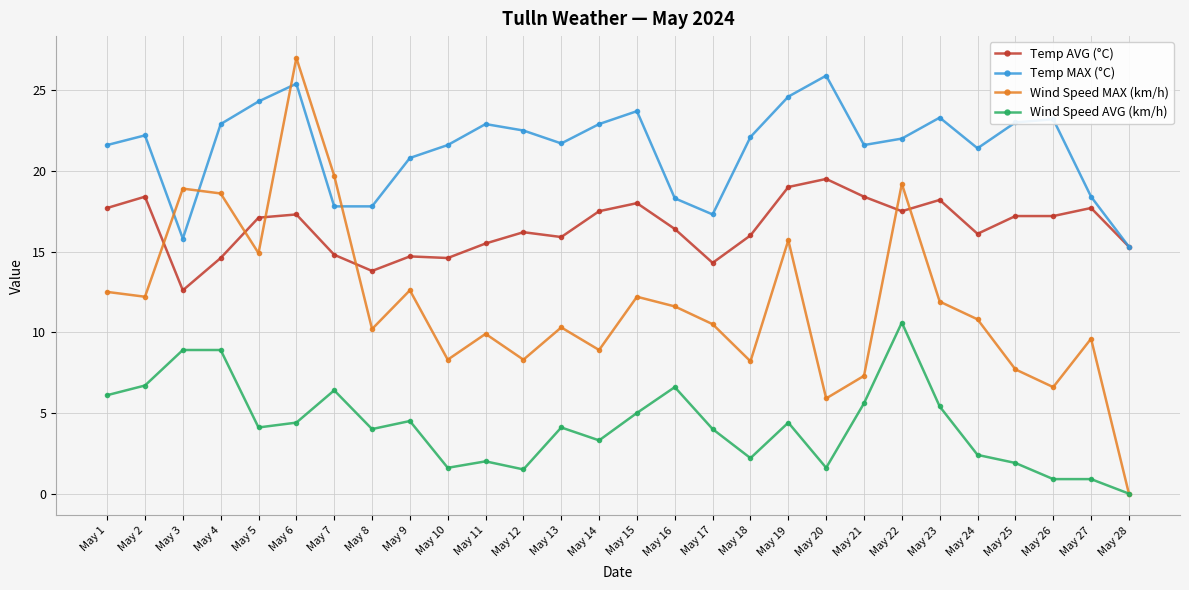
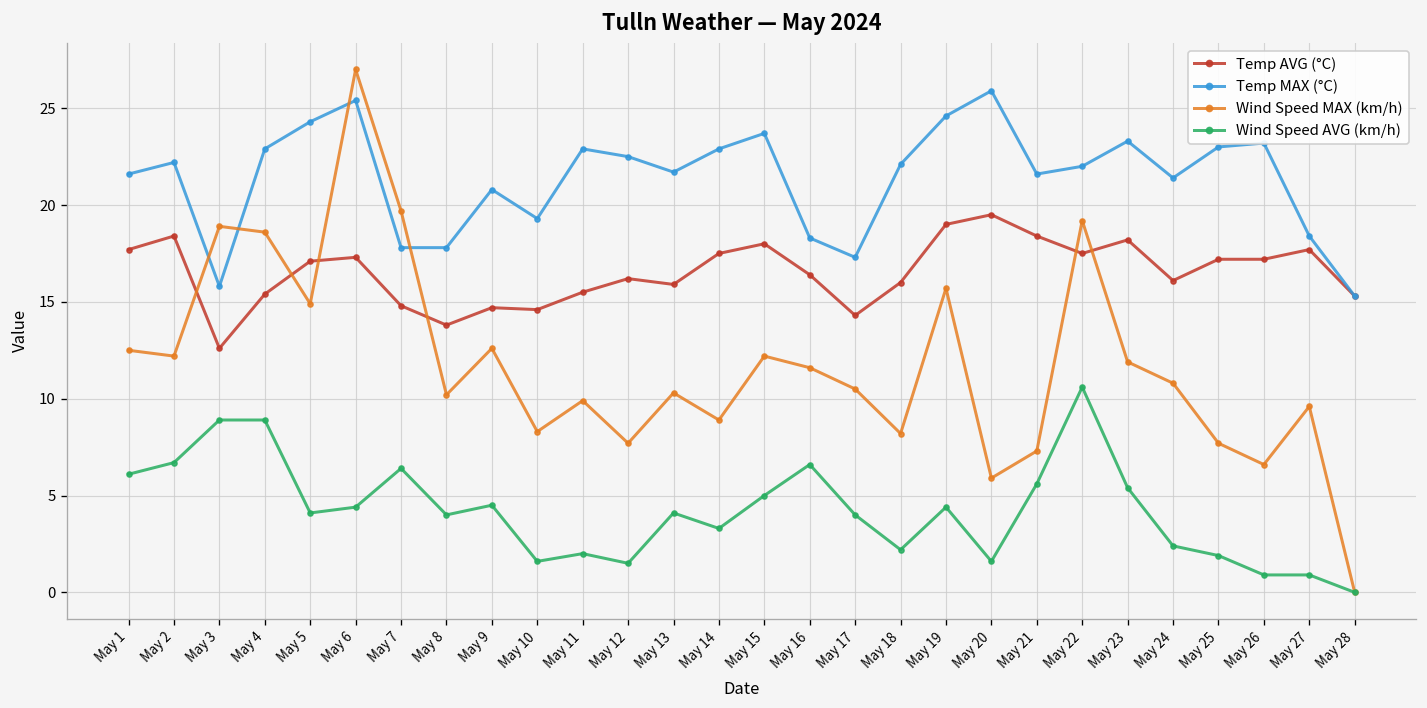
  {
    "Temp AVG (°C)": {
      "May 1": 17.7,
      "May 2": 18.4,
      "May 3": 12.6,
-     "May 4": 14.6,
+     "May 4": 15.4,
      "May 5": 17.1,
      "May 6": 17.3,
      "May 7": 14.8,
      "May 8": 13.8,
      "May 9": 14.7,
      "May 10": 14.6,
      "May 11": 15.5,
      "May 12": 16.2,
      "May 13": 15.9,
      "May 14": 17.5,
      "May 15": 18.0,
      "May 16": 16.4,
      "May 17": 14.3,
      "May 18": 16.0,
      "May 19": 19.0,
      "May 20": 19.5,
      "May 21": 18.4,
      "May 22": 17.5,
      "May 23": 18.2,
      "May 24": 16.1,
      "May 25": 17.2,
      "May 26": 17.2,
      "May 27": 17.7
    },
    "Temp MAX (°C)": {
      "May 1": 21.6,
      "May 2": 22.2,
      "May 3": 15.8,
      "May 4": 22.9,
      "May 5": 24.3,
      "May 6": 25.4,
      "May 7": 17.8,
      "May 8": 17.8,
      "May 9": 20.8,
-     "May 10": 21.6,
+     "May 10": 19.3,
      "May 11": 22.9,
      "May 12": 22.5,
      "May 13": 21.7,
      "May 14": 22.9,
      "May 15": 23.7,
      "May 16": 18.3,
      "May 17": 17.3,
      "May 18": 22.1,
      "May 19": 24.6,
      "May 20": 25.9,
      "May 21": 21.6,
      "May 22": 22.0,
      "May 23": 23.3,
      "May 24": 21.4,
      "May 27": 18.4
    },
    "Wind Speed MAX (km/h)": {
      "May 1": 12.5,
      "May 2": 12.2,
      "May 3": 18.9,
      "May 4": 18.6,
      "May 5": 14.9,
      "May 6": 27.0,
      "May 7": 19.7,
      "May 8": 10.2,
      "May 9": 12.6,
      "May 10": 8.3,
      "May 11": 9.9,
-     "May 12": 8.3,
+     "May 12": 7.7,
      "May 13": 10.3,
      "May 14": 8.9,
      "May 15": 12.2,
      "May 16": 11.6,
      "May 17": 10.5,
      "May 18": 8.2,
      "May 19": 15.7,
      "May 20": 5.9,
      "May 21": 7.3,
      "May 22": 19.2,
      "May 23": 11.9,
      "May 24": 10.8,
      "May 25": 7.7,
      "May 26": 6.6,
      "May 27": 9.6
    },
    "Wind Speed AVG (km/h)": {
      "May 1": 6.1,
      "May 2": 6.7,
      "May 3": 8.9,
      "May 4": 8.9,
      "May 5": 4.1,
      "May 6": 4.4,
      "May 7": 6.4,
      "May 8": 4.0,
      "May 9": 4.5,
      "May 10": 1.6,
      "May 11": 2.0,
      "May 12": 1.5,
      "May 13": 4.1,
      "May 14": 3.3,
      "May 15": 5.0,
      "May 16": 6.6,
      "May 17": 4.0,
      "May 18": 2.2,
      "May 19": 4.4,
      "May 20": 1.6,
      "May 21": 5.6,
      "May 22": 10.6,
      "May 23": 5.4,
      "May 24": 2.4,
      "May 25": 1.9,
      "May 26": 0.9,
      "May 27": 0.9
    }
  }
